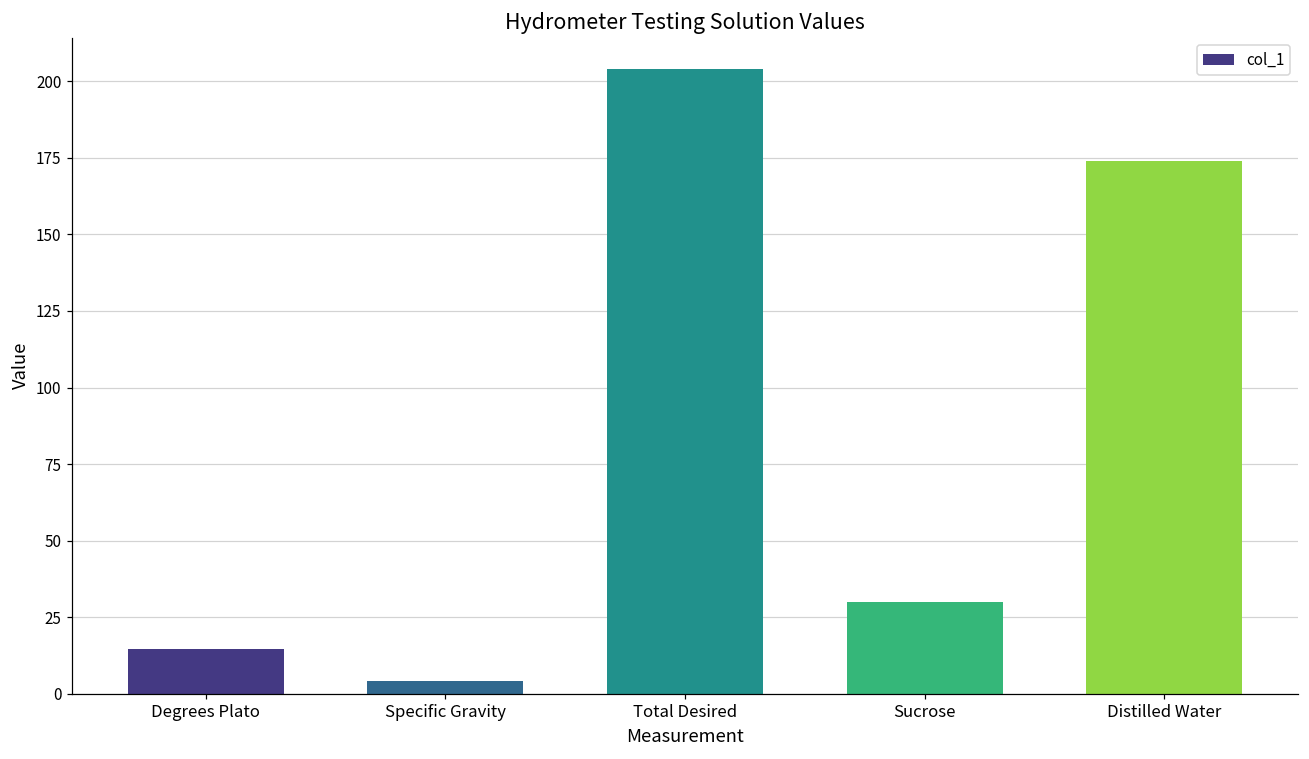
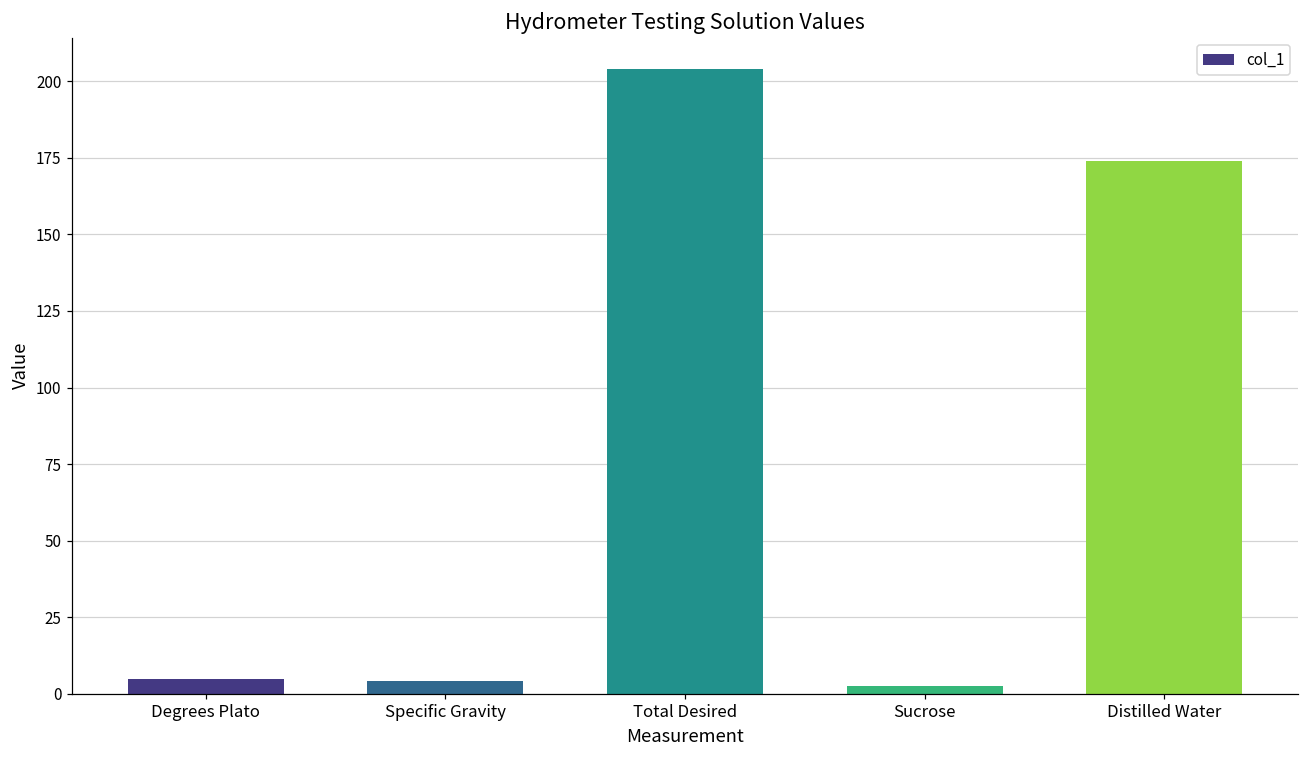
  {
-   "Degrees Plato": 15,
+   "Degrees Plato": 5,
    "Specific Gravity": 4,
    "Total Desired": 204,
-   "Sucrose": 30,
+   "Sucrose": 3,
    "Distilled Water": 174
  }
